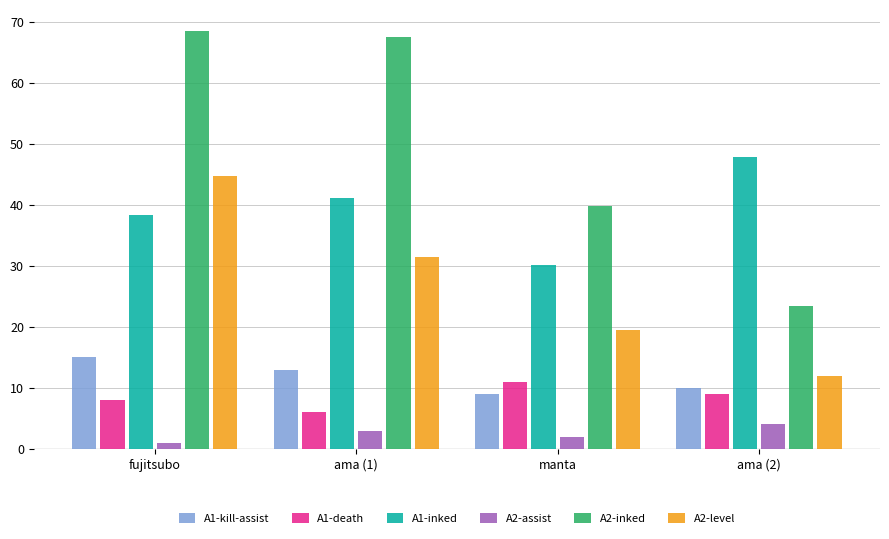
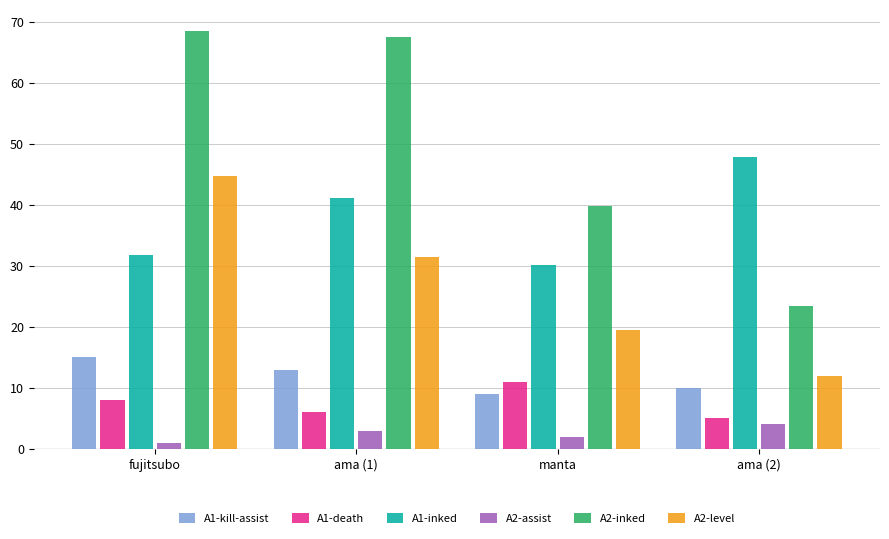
  {
    "A1-kill-assist": {
      "fujitsubo": 15,
      "ama (1)": 13,
      "manta": 9,
      "ama (2)": 10
    },
    "A1-death": {
      "fujitsubo": 8,
      "ama (1)": 6,
      "manta": 11,
-     "ama (2)": 9
+     "ama (2)": 5
    },
    "A1-inked": {
-     "fujitsubo": 38,
+     "fujitsubo": 32,
      "ama (1)": 41,
      "manta": 30,
      "ama (2)": 48
    },
    "A2-assist": {
      "fujitsubo": 1,
      "ama (1)": 3,
      "manta": 2,
      "ama (2)": 4
    },
    "A2-inked": {
      "fujitsubo": 69,
      "ama (1)": 68,
      "manta": 40,
      "ama (2)": 23
    },
    "A2-level": {
      "fujitsubo": 45,
      "ama (1)": 32,
      "manta": 20,
      "ama (2)": 12
    }
  }
